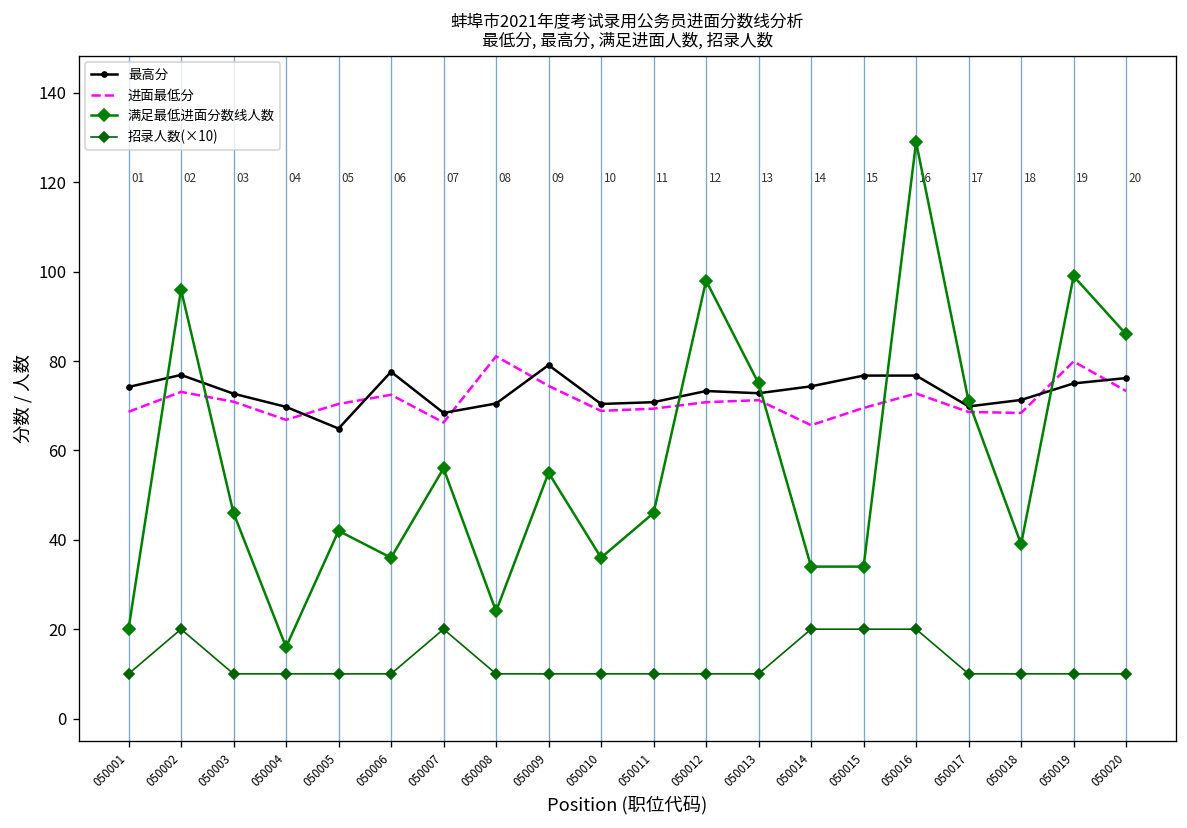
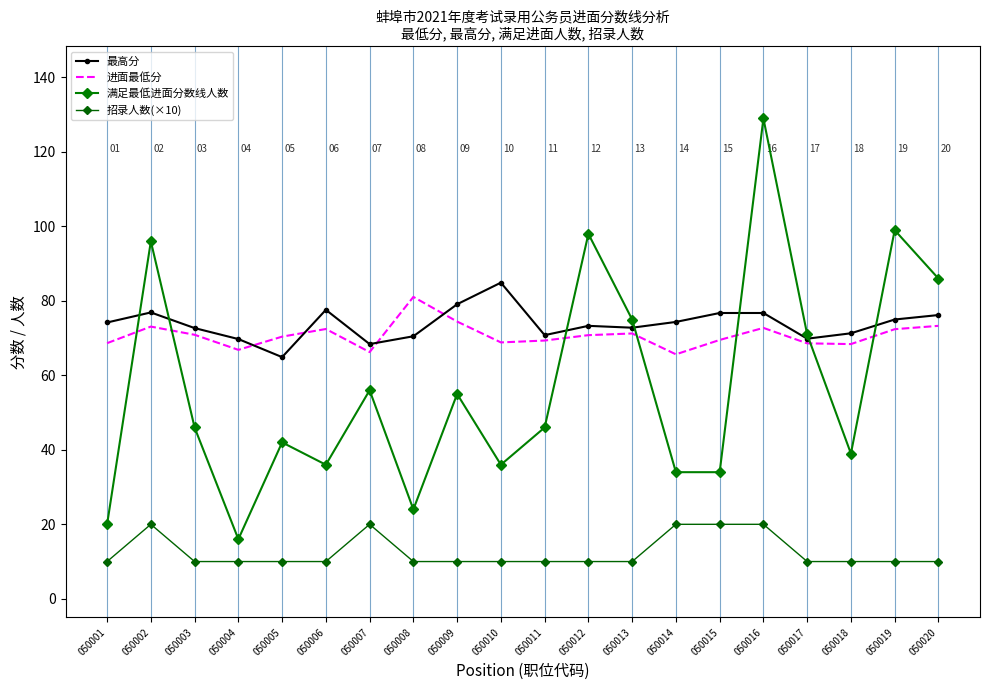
  {
    "最高分": {
      "050001": 74,
      "050002": 77,
      "050003": 73,
      "050004": 70,
      "050005": 65,
      "050006": 78,
      "050007": 68,
      "050008": 71,
      "050009": 79,
-     "050010": 70,
+     "050010": 85,
      "050011": 71,
      "050012": 73,
      "050013": 73,
      "050014": 74,
      "050015": 77,
      "050016": 77,
      "050017": 70,
      "050018": 71,
      "050019": 75,
      "050020": 76
    },
    "进面最低分": {
      "050001": 69,
      "050002": 73,
      "050003": 71,
      "050004": 67,
      "050005": 70,
      "050006": 72,
      "050007": 66,
      "050008": 81,
      "050009": 74,
      "050010": 69,
      "050011": 69,
      "050012": 71,
      "050013": 71,
      "050014": 66,
      "050015": 70,
      "050016": 73,
      "050017": 69,
      "050018": 68,
-     "050019": 80,
+     "050019": 72,
      "050020": 73
    }
  }
